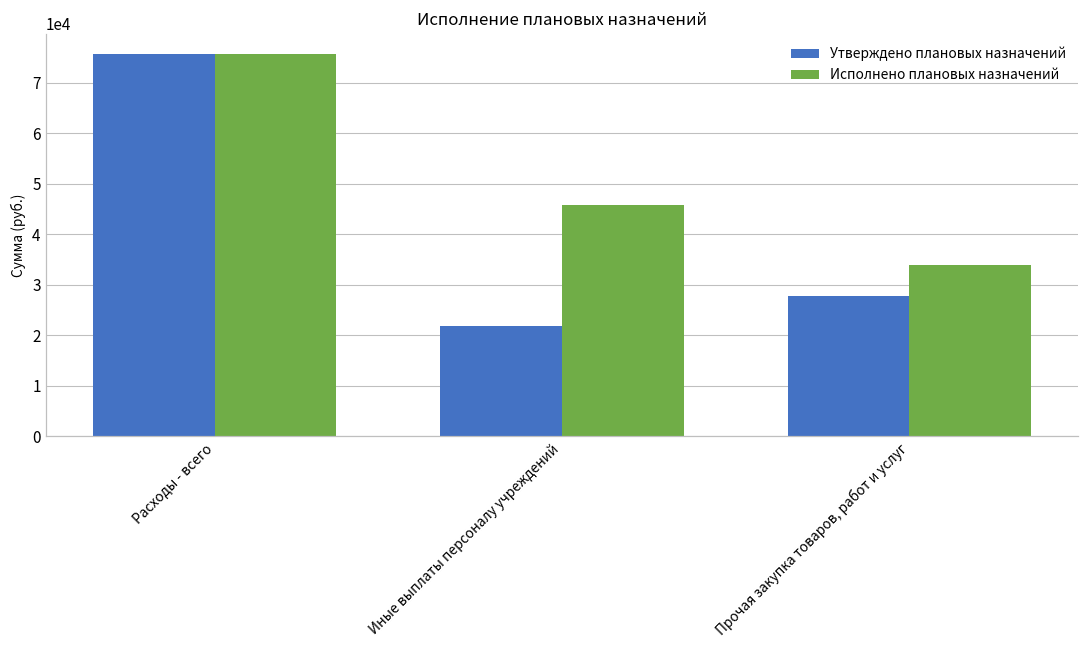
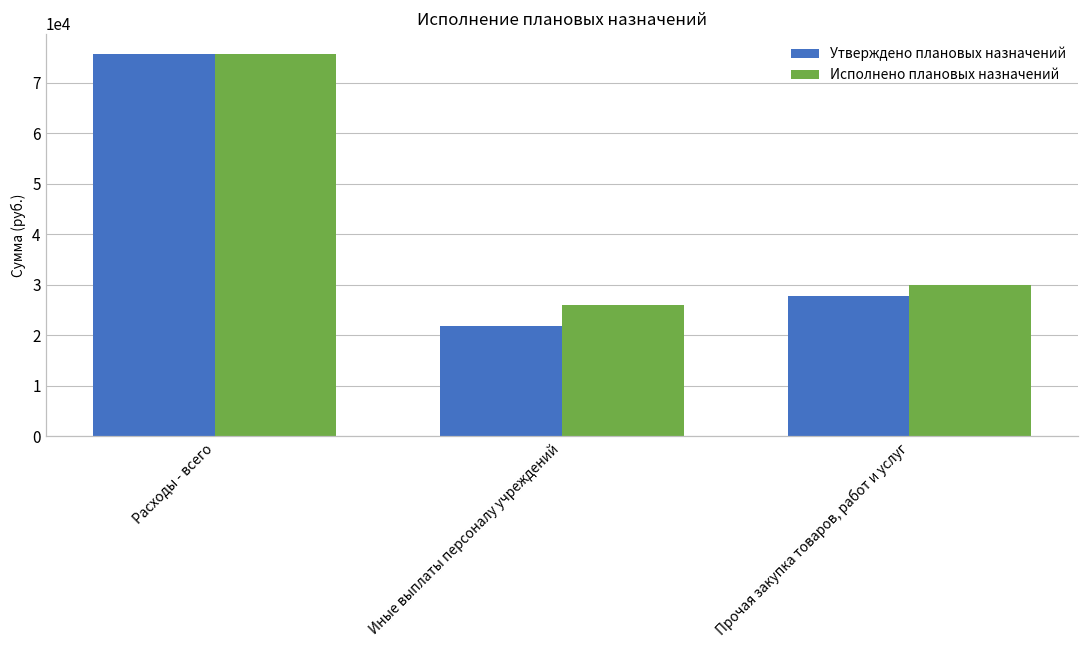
  {
    "Утверждено плановых назначений": {
      "Расходы - всего": 76000,
      "Иные выплаты персоналу учреждений": 22000,
      "Прочая закупка товаров, работ и услуг": 28000
    },
    "Исполнено плановых назначений": {
      "Расходы - всего": 76000,
-     "Иные выплаты персоналу учреждений": 46000,
-     "Прочая закупка товаров, работ и услуг": 34000
+     "Иные выплаты персоналу учреждений": 26000,
+     "Прочая закупка товаров, работ и услуг": 30000
    }
  }
